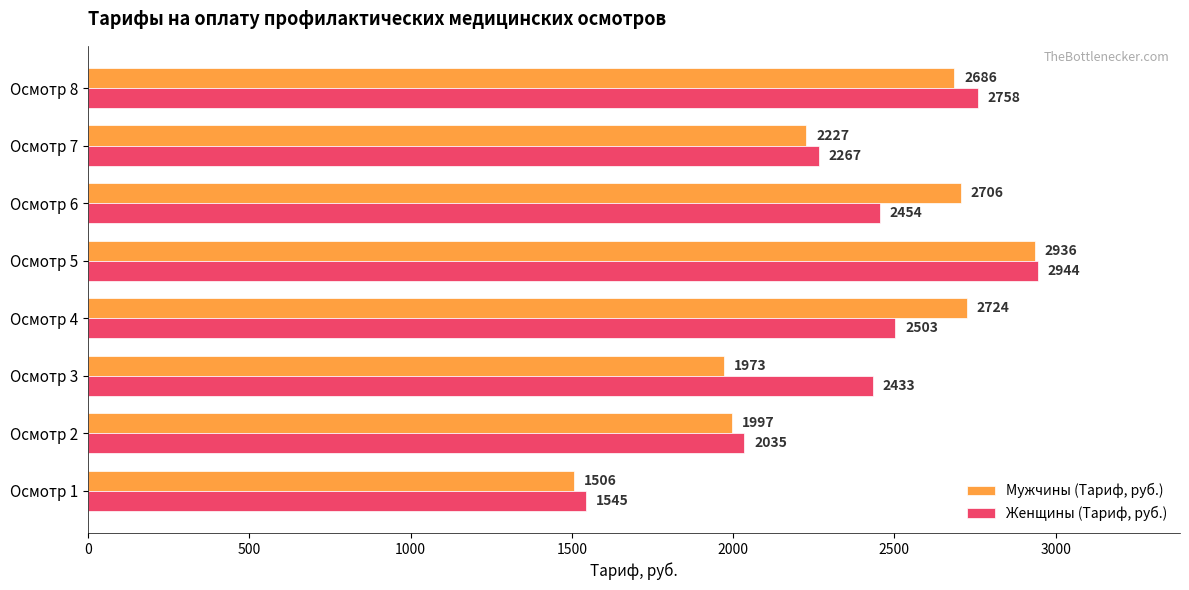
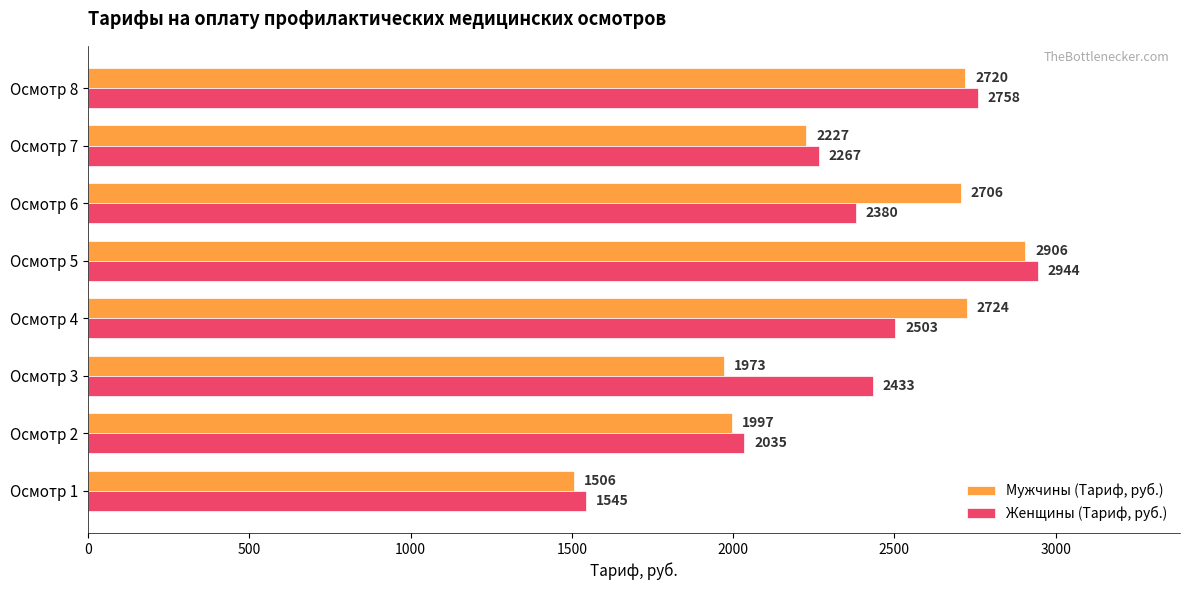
  {
    "Мужчины (Тариф, руб.)": {
-     "Осмотр 8": 2686,
+     "Осмотр 8": 2720,
      "Осмотр 7": 2227,
      "Осмотр 6": 2706,
-     "Осмотр 5": 2936,
+     "Осмотр 5": 2906,
      "Осмотр 4": 2724,
      "Осмотр 3": 1973,
      "Осмотр 2": 1997,
      "Осмотр 1": 1506
    },
    "Женщины (Тариф, руб.)": {
      "Осмотр 8": 2758,
      "Осмотр 7": 2267,
-     "Осмотр 6": 2454,
+     "Осмотр 6": 2380,
      "Осмотр 5": 2944,
      "Осмотр 4": 2503,
      "Осмотр 3": 2433,
      "Осмотр 2": 2035,
      "Осмотр 1": 1545
    }
  }
